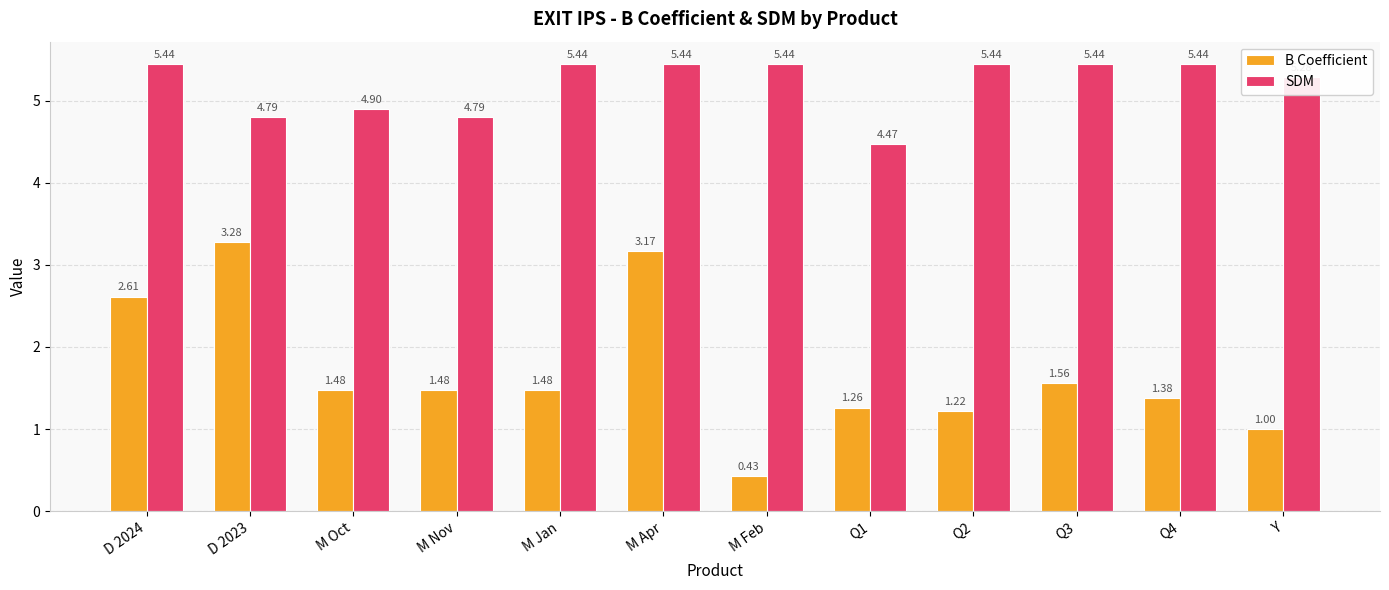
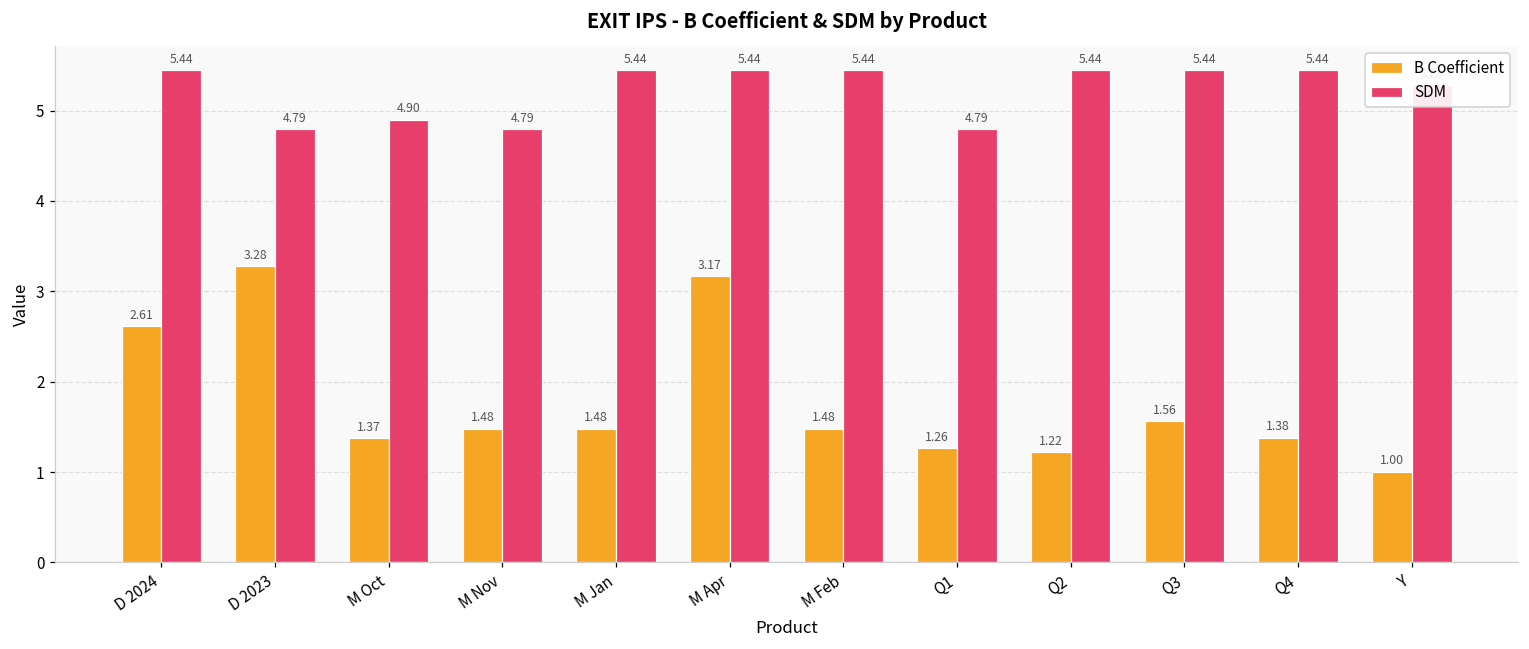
  {
    "B Coefficient": {
      "D 2024": 2.61,
      "D 2023": 3.28,
-     "M Oct": 1.48,
+     "M Oct": 1.37,
      "M Nov": 1.48,
      "M Jan": 1.48,
      "M Apr": 3.17,
-     "M Feb": 0.43,
+     "M Feb": 1.48,
      "Q1": 1.26,
      "Q2": 1.22,
      "Q3": 1.56,
      "Q4": 1.38,
      "Y": 1.00
    },
    "SDM": {
      "D 2024": 5.44,
      "D 2023": 4.79,
      "M Oct": 4.90,
      "M Nov": 4.79,
      "M Jan": 5.44,
      "M Apr": 5.44,
      "M Feb": 5.44,
-     "Q1": 4.47,
+     "Q1": 4.79,
      "Q2": 5.44,
      "Q3": 5.44,
      "Q4": 5.44
    }
  }
